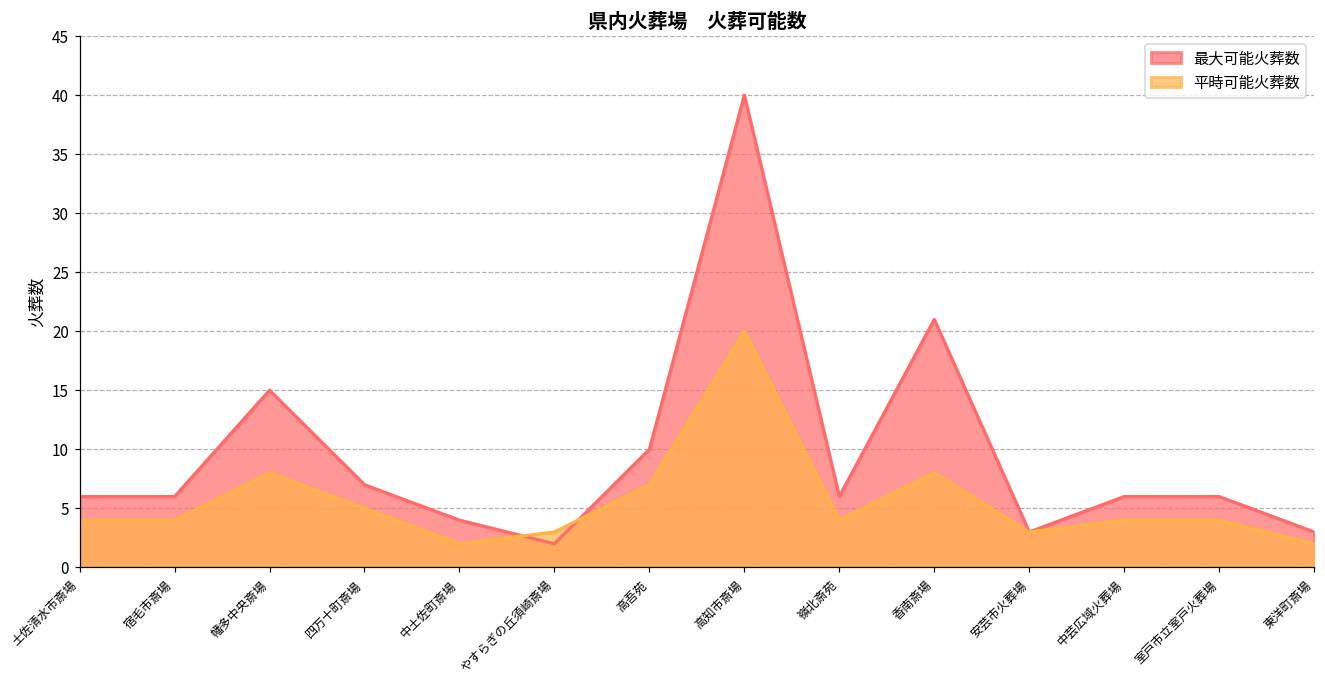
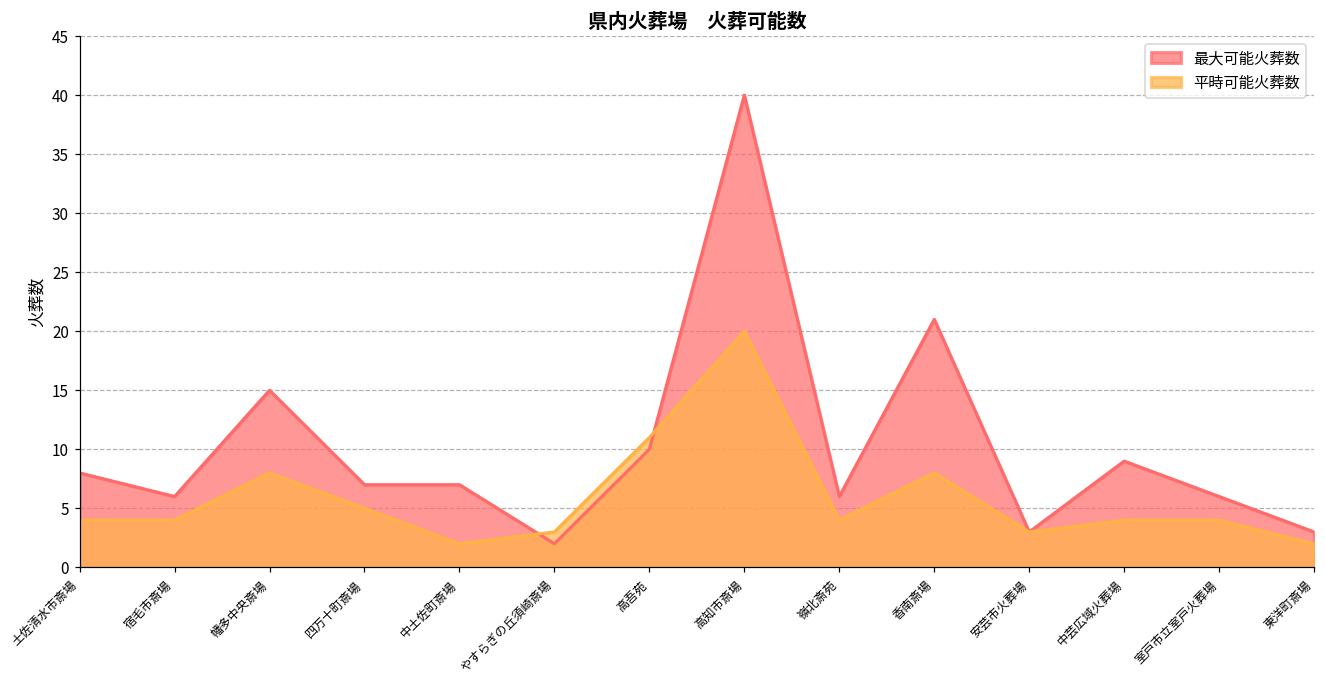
  {
    "最大可能火葬数": {
-     "土佐清水市斎場": 6,
+     "土佐清水市斎場": 8,
      "宿毛市斎場": 6,
      "幡多中央斎場": 15,
      "四万十町斎場": 7,
-     "中土佐町斎場": 4,
+     "中土佐町斎場": 7,
      "やすらぎの丘須崎斎場": 2,
      "高吾苑": 10,
      "高知市斎場": 40,
      "嶺北斎苑": 6,
      "香南斎場": 21,
-     "中芸広域火葬場": 6,
+     "中芸広域火葬場": 9,
      "室戸市立室戸火葬場": 6,
      "東洋町斎場": 3
    },
    "平時可能火葬数": {
      "土佐清水市斎場": 4,
      "宿毛市斎場": 4,
      "幡多中央斎場": 8,
      "四万十町斎場": 5,
      "中土佐町斎場": 2,
      "やすらぎの丘須崎斎場": 3,
-     "高吾苑": 7,
+     "高吾苑": 11,
      "高知市斎場": 20,
      "嶺北斎苑": 4,
      "香南斎場": 8,
      "中芸広域火葬場": 4,
      "室戸市立室戸火葬場": 4,
      "東洋町斎場": 2
    }
  }
